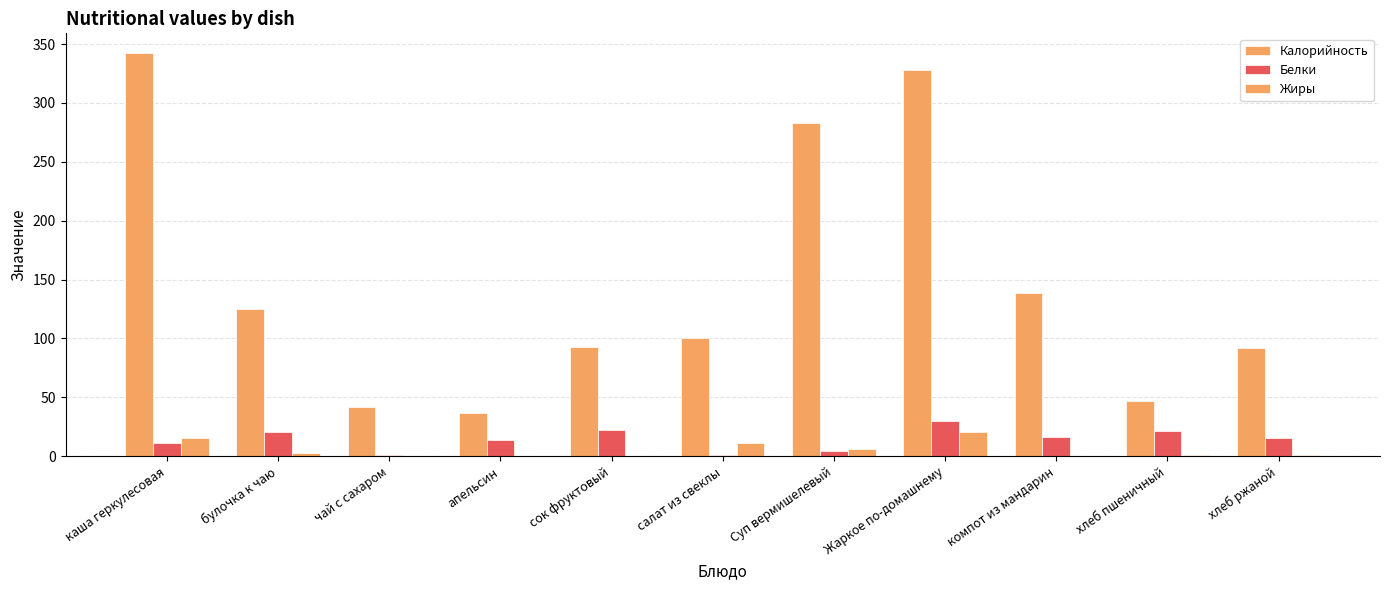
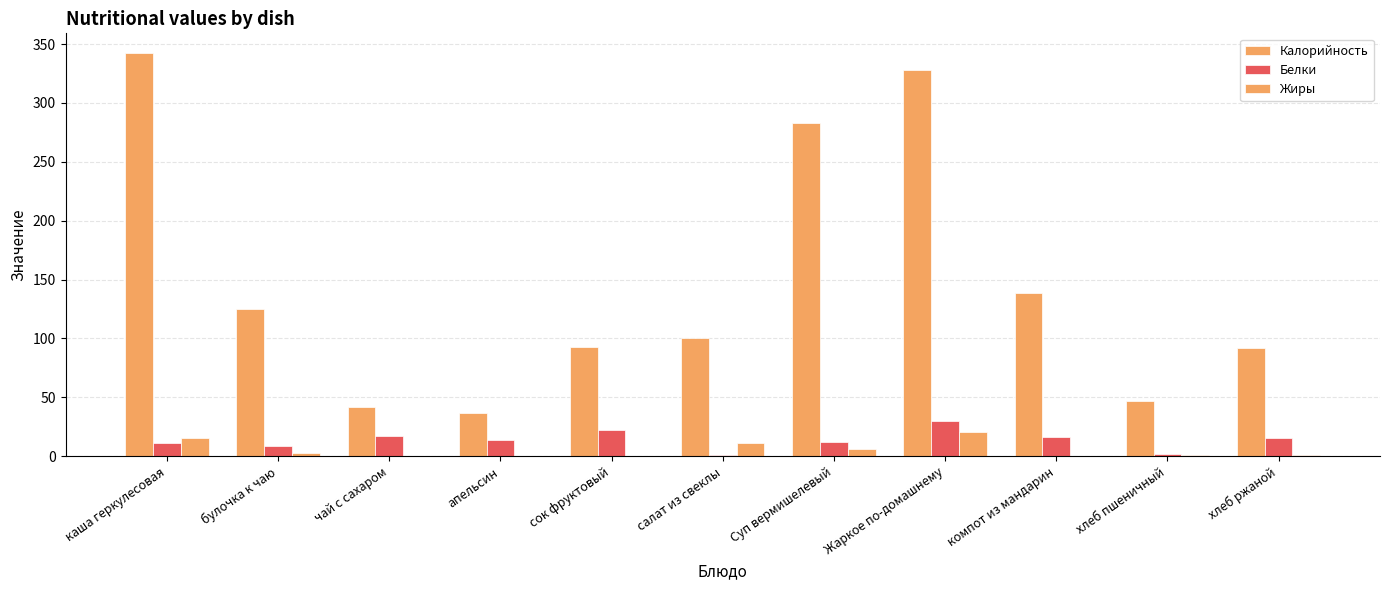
  {
    "Белки": {
      "каша геркулесовая": 11,
-     "булочка к чаю": 20,
-     "чай с сахаром": 1,
+     "булочка к чаю": 8,
+     "чай с сахаром": 17,
      "апельсин": 14,
      "сок фруктовый": 22,
-     "Суп вермишелевый": 4,
+     "Суп вермишелевый": 12,
      "Жаркое по-домашнему": 30,
      "компот из мандарин": 17,
-     "хлеб пшеничный": 22,
+     "хлеб пшеничный": 2,
      "хлеб ржаной": 16
    }
  }
